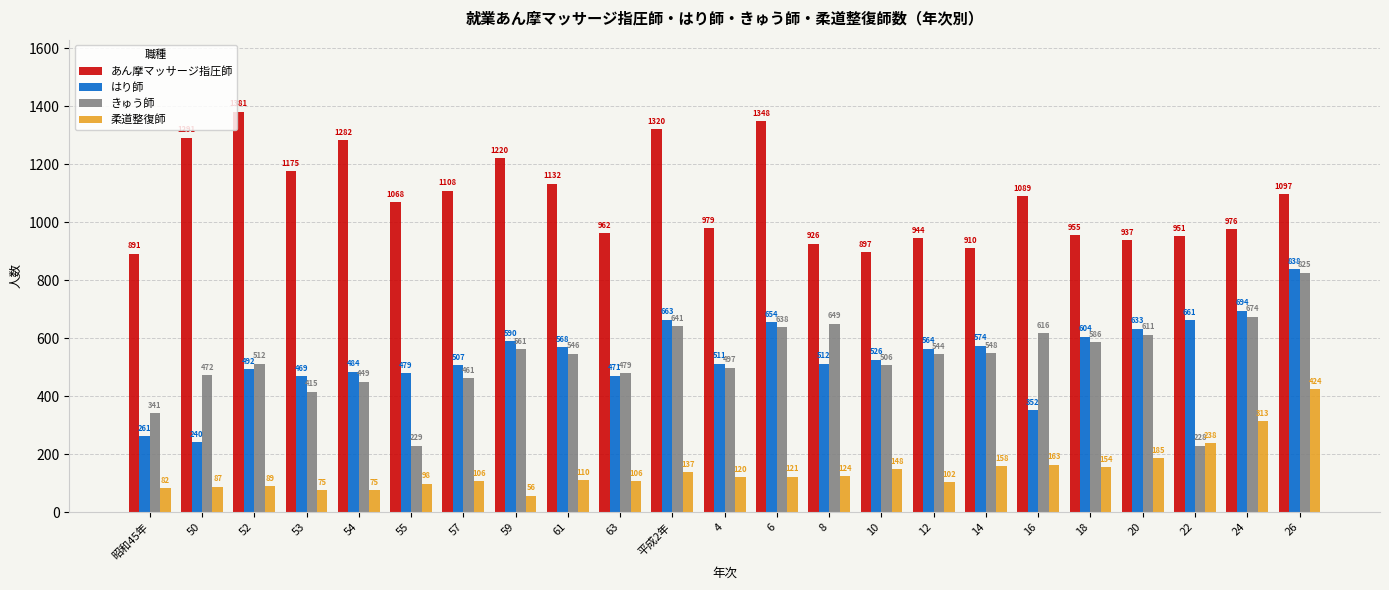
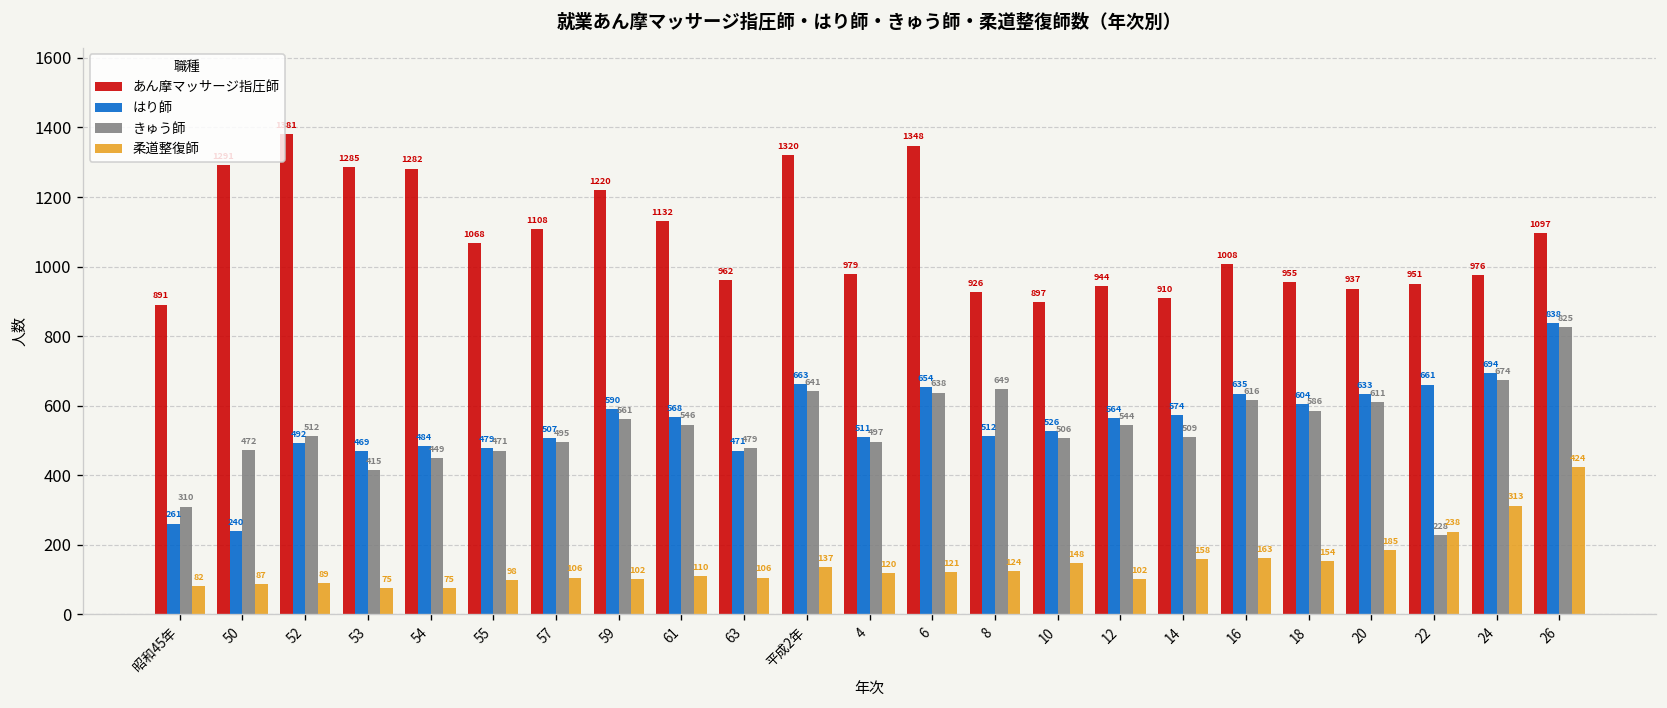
  {
    "あん摩マッサージ指圧師": {
      "昭和45年": 891,
-     "53": 1175,
+     "53": 1285,
      "54": 1282,
      "55": 1068,
      "57": 1108,
      "59": 1220,
      "61": 1132,
      "63": 962,
      "平成2年": 1320,
      "4": 979,
      "6": 1348,
      "8": 926,
      "10": 897,
      "12": 944,
      "14": 910,
-     "16": 1089,
+     "16": 1008,
      "18": 955,
      "20": 937,
      "22": 951,
      "24": 976,
      "26": 1097
    },
    "はり師": {
      "昭和45年": 261,
      "50": 240,
      "52": 492,
      "53": 469,
      "54": 484,
      "55": 479,
      "57": 507,
      "59": 590,
      "61": 568,
      "平成2年": 663,
      "4": 511,
      "6": 654,
      "8": 512,
      "10": 526,
      "12": 564,
      "14": 574,
-     "16": 352,
+     "16": 635,
      "18": 604,
      "20": 633,
      "22": 661,
      "24": 694,
      "26": 838
    },
    "きゅう師": {
-     "昭和45年": 341,
+     "昭和45年": 310,
      "50": 472,
      "52": 512,
      "53": 415,
      "54": 449,
-     "55": 229,
-     "57": 461,
+     "55": 471,
+     "57": 495,
      "59": 561,
      "61": 546,
      "平成2年": 641,
      "4": 497,
      "6": 638,
      "8": 649,
      "10": 506,
      "12": 544,
-     "14": 548,
+     "14": 509,
      "16": 616,
      "18": 586,
      "20": 611,
      "24": 674,
      "26": 825
    },
    "柔道整復師": {
      "昭和45年": 82,
      "50": 87,
      "52": 89,
      "53": 75,
      "54": 75,
      "55": 98,
      "57": 106,
-     "59": 56,
+     "59": 102,
      "61": 110,
      "63": 106,
      "平成2年": 137,
      "4": 120,
      "6": 121,
      "8": 124,
      "10": 148,
      "12": 102,
      "14": 158,
      "16": 163,
      "18": 154,
      "20": 185,
      "24": 313,
      "26": 424
    }
  }
